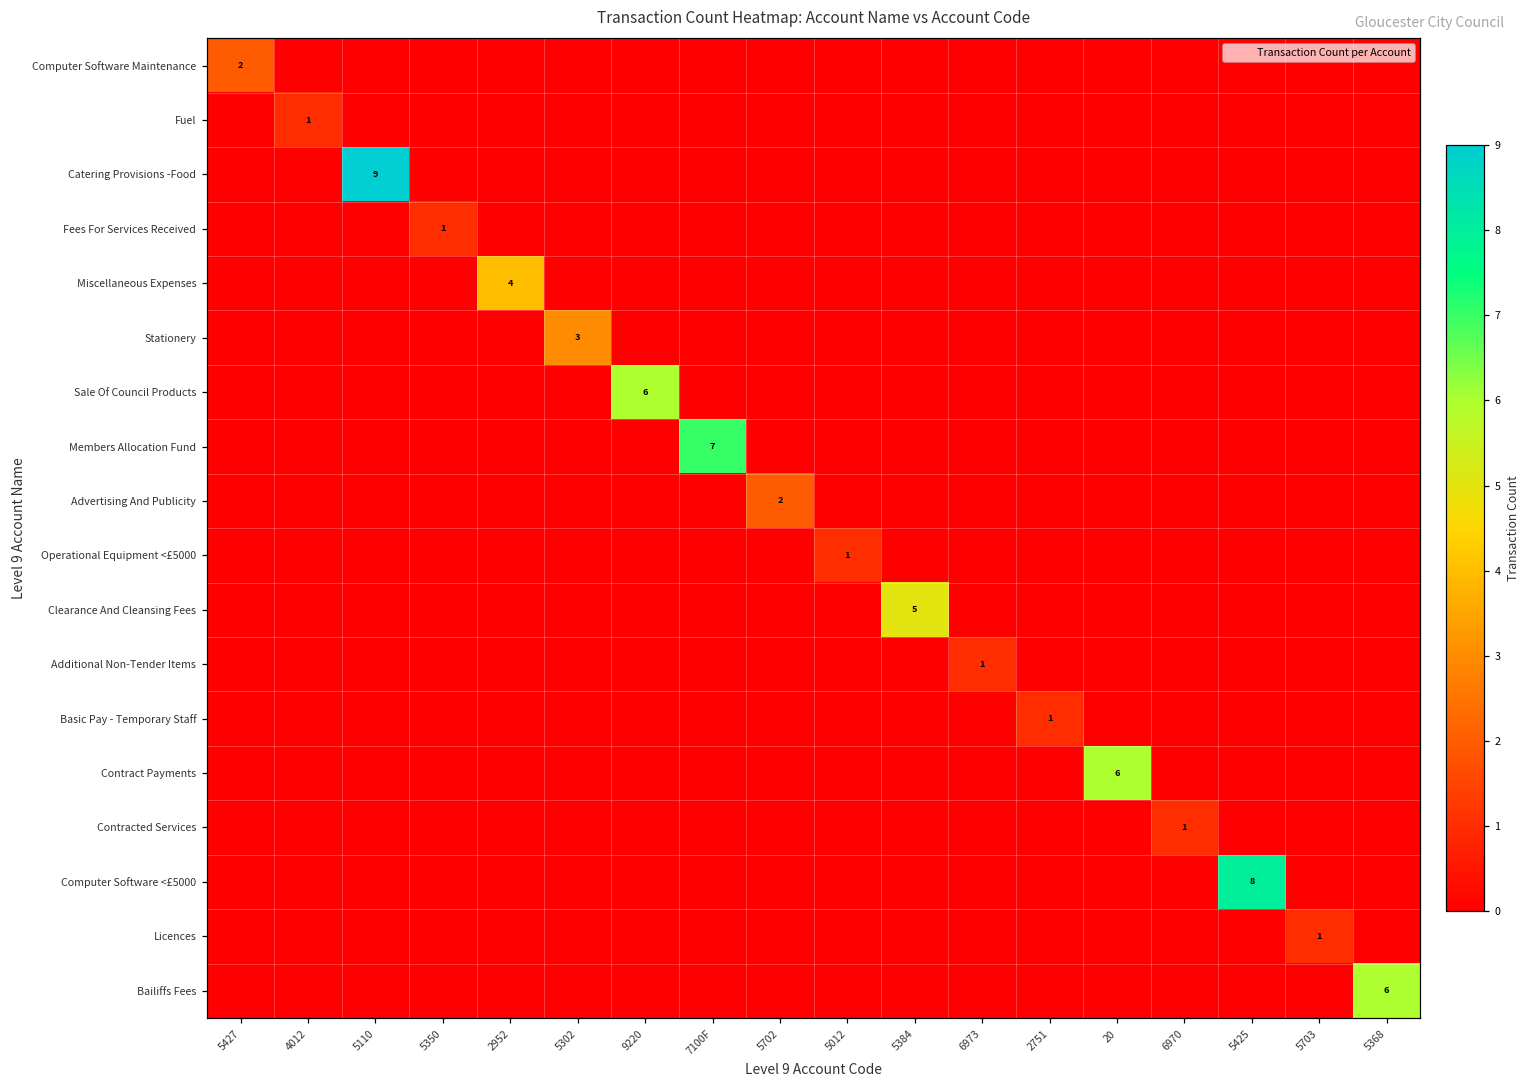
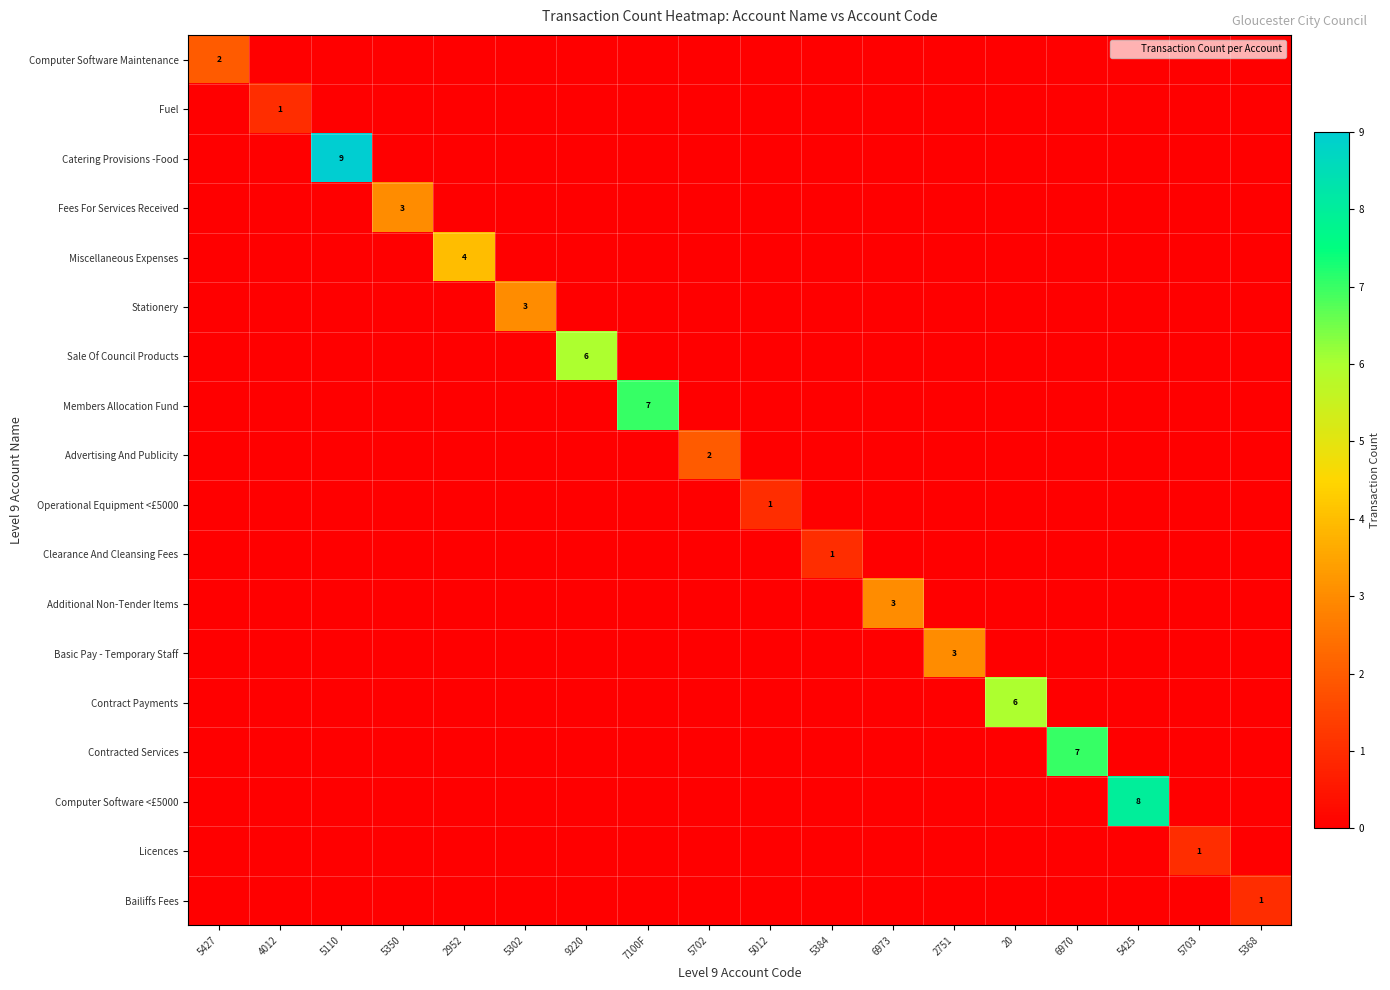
  {
    "Computer Software Maintenance": {
      "5427": 2
    },
    "Fuel": {
      "4012": 1
    },
    "Catering Provisions -Food": {
      "5110": 9
    },
    "Fees For Services Received": {
-     "5350": 1
+     "5350": 3
    },
    "Miscellaneous Expenses": {
      "2952": 4
    },
    "Stationery": {
      "5302": 3
    },
    "Sale Of Council Products": {
      "9220": 6
    },
    "Members Allocation Fund": {
      "7100F": 7
    },
    "Advertising And Publicity": {
      "5702": 2
    },
    "Operational Equipment <£5000": {
      "5012": 1
    },
    "Clearance And Cleansing Fees": {
-     "5384": 5
+     "5384": 1
    },
    "Additional Non-Tender Items": {
-     "6973": 1
+     "6973": 3
    },
    "Basic Pay - Temporary Staff": {
-     "2751": 1
+     "2751": 3
    },
    "Contract Payments": {
      "20": 6
    },
    "Contracted Services": {
-     "6970": 1
+     "6970": 7
    },
    "Computer Software <£5000": {
      "5425": 8
    },
    "Licences": {
      "5703": 1
    },
    "Bailiffs Fees": {
-     "5368": 6
+     "5368": 1
    }
  }
